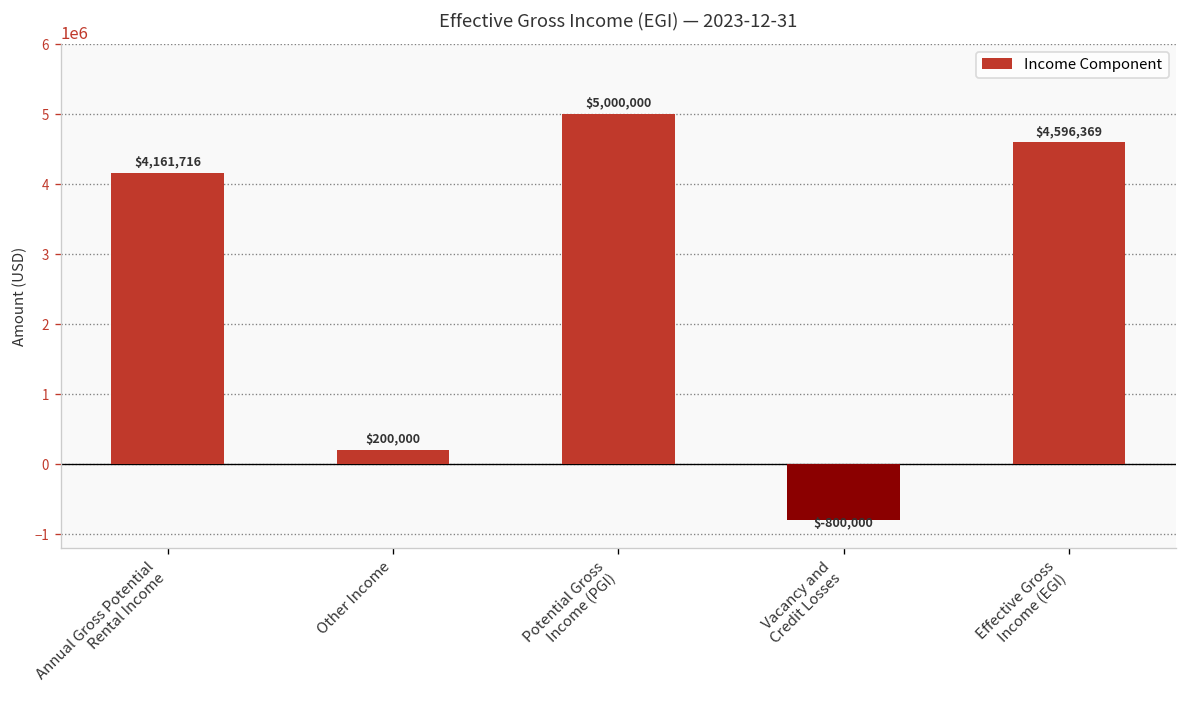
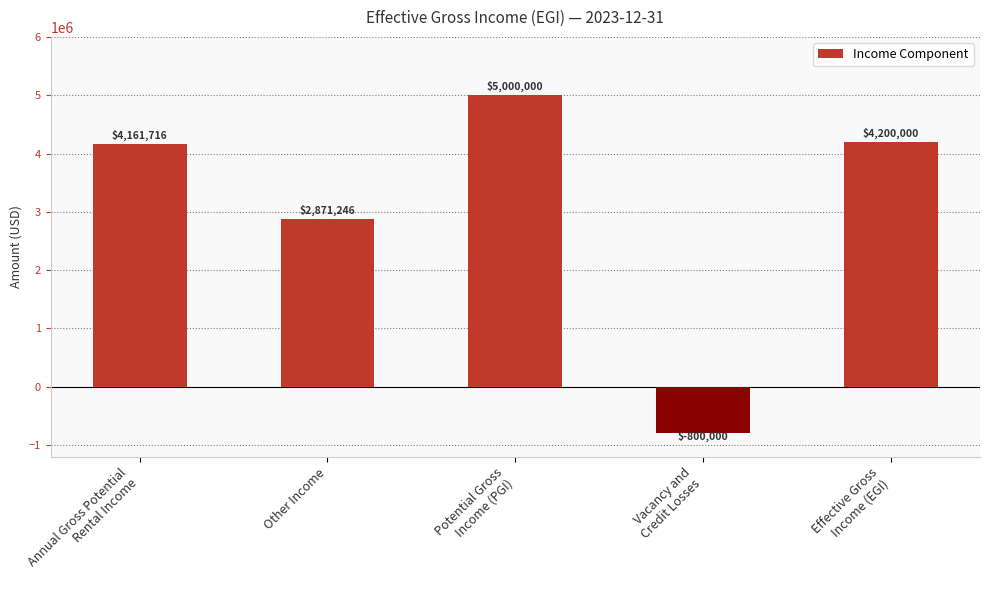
  {
    "Annual Gross Potential Rental Income": "$4,161,716",
-   "Other Income": "$200,000",
+   "Other Income": "$2,871,246",
    "Potential Gross Income (PGI)": "$5,000,000",
    "Vacancy and Credit Losses": "$-800,000",
-   "Effective Gross Income (EGI)": "$4,596,369"
+   "Effective Gross Income (EGI)": "$4,200,000"
  }
